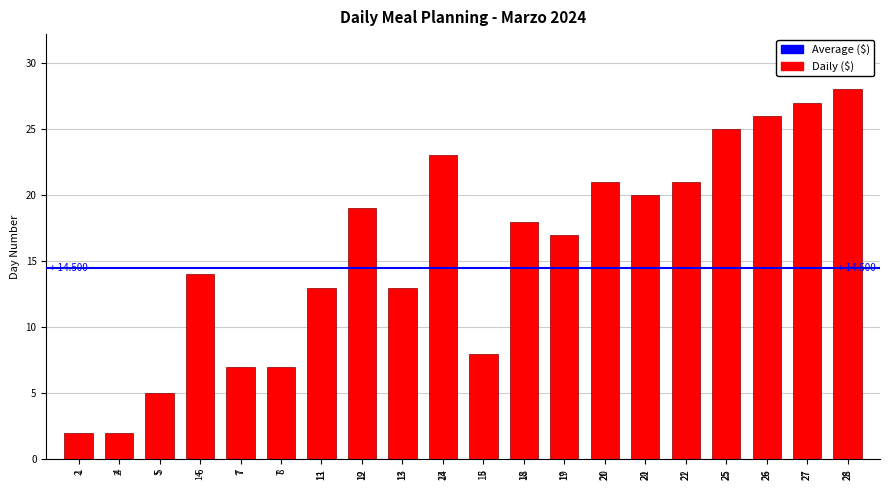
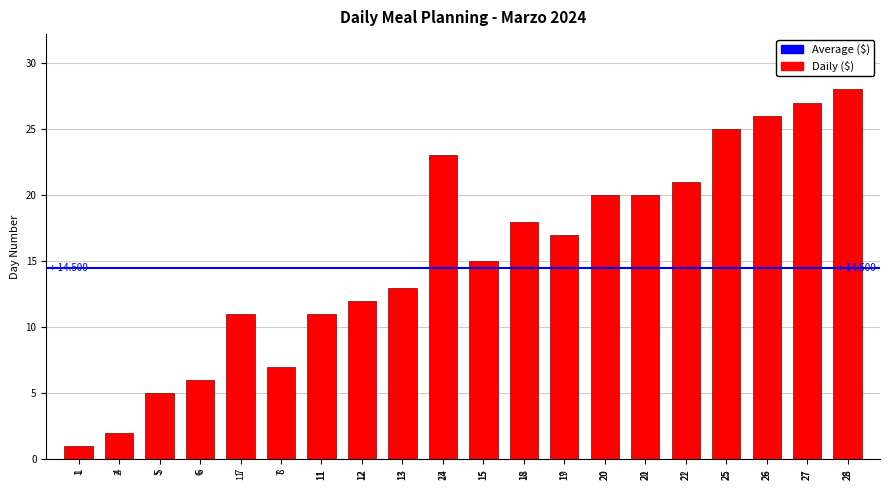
  {
-   "1": 2,
-   "6": 14,
-   "7": 7,
-   "11": 13,
-   "12": 19,
-   "15": 8,
-   "20": 21
+   "1": 1,
+   "6": 6,
+   "7": 11,
+   "11": 11,
+   "12": 12,
+   "15": 15,
+   "20": 20
  }
